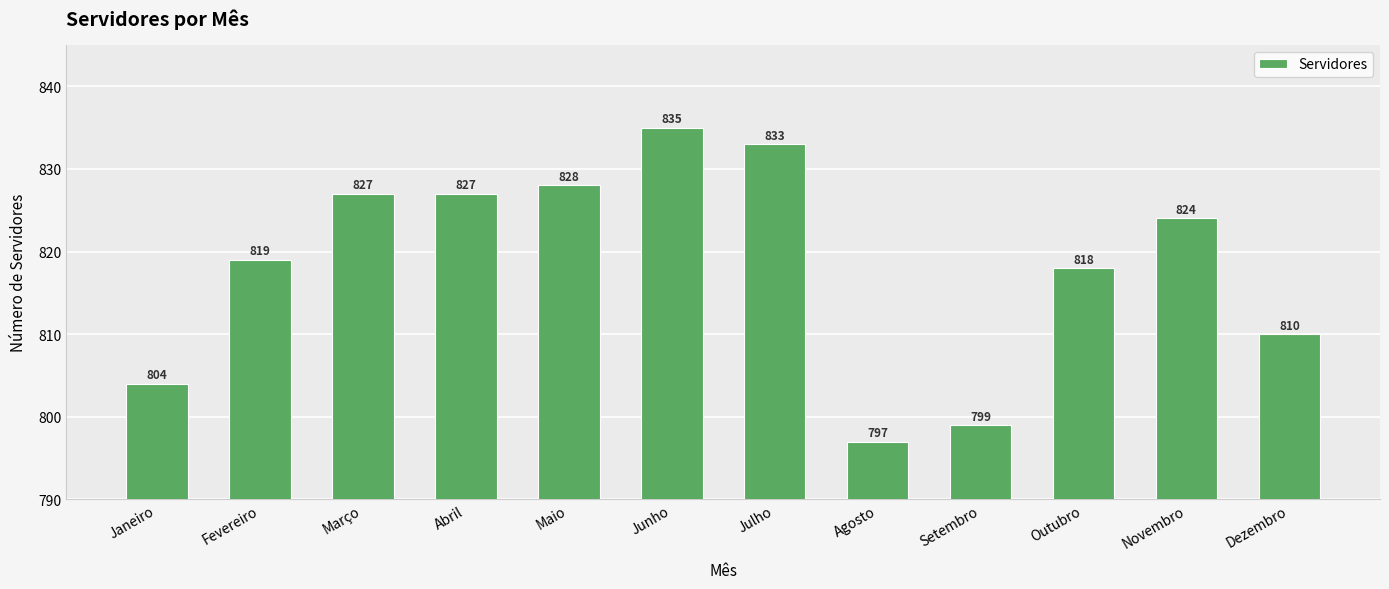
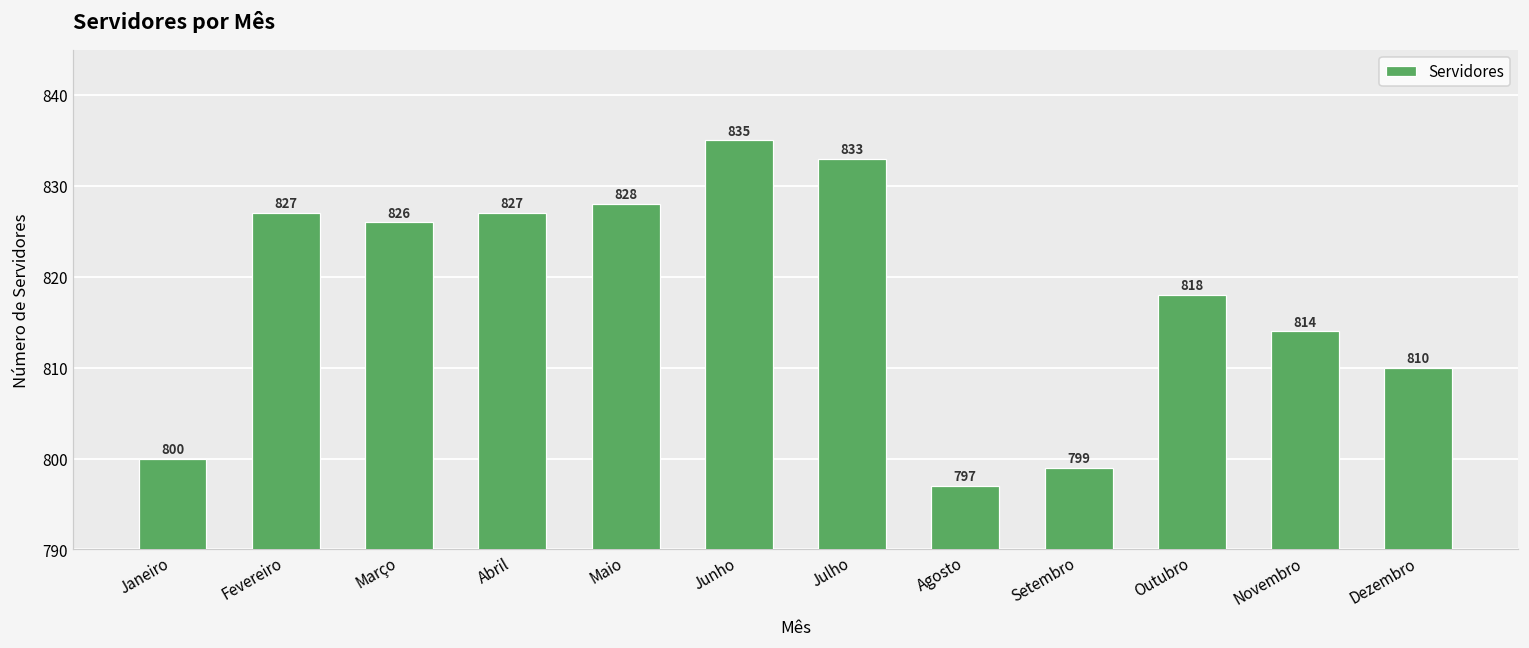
  {
-   "Janeiro": 804,
-   "Fevereiro": 819,
-   "Março": 827,
+   "Janeiro": 800,
+   "Fevereiro": 827,
+   "Março": 826,
    "Abril": 827,
    "Maio": 828,
    "Junho": 835,
    "Julho": 833,
    "Agosto": 797,
    "Setembro": 799,
    "Outubro": 818,
-   "Novembro": 824,
+   "Novembro": 814,
    "Dezembro": 810
  }
